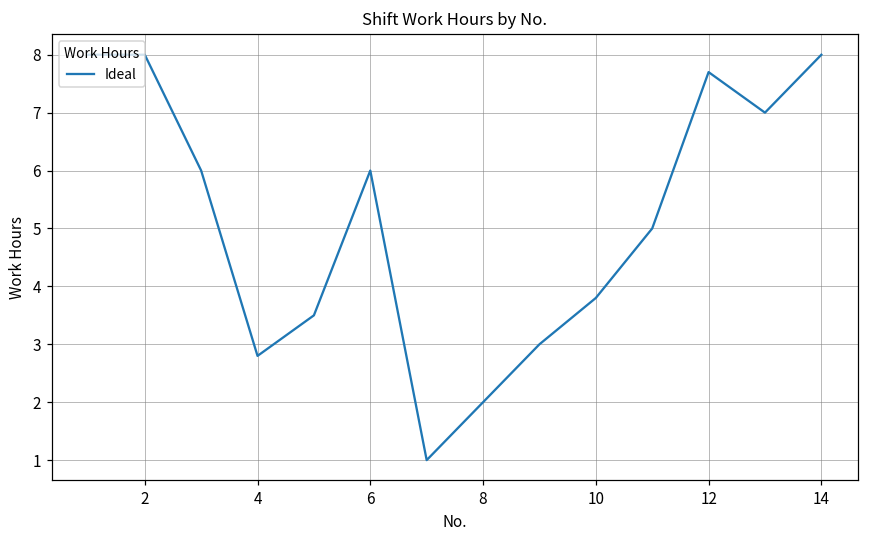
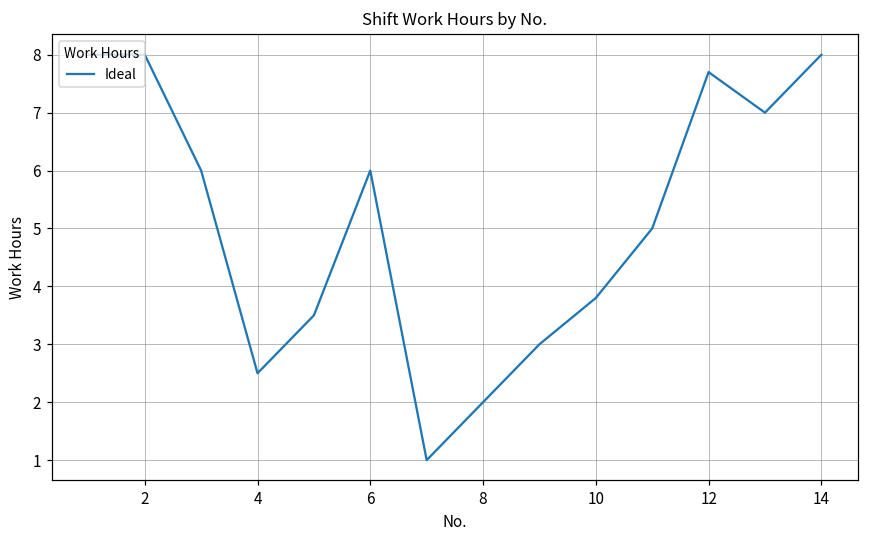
  {
    "2": 8.0,
-   "4": 2.8,
+   "4": 2.5,
    "6": 6.0,
    "8": 2.0,
    "10": 3.8,
    "12": 7.7,
    "14": 8.0
  }
